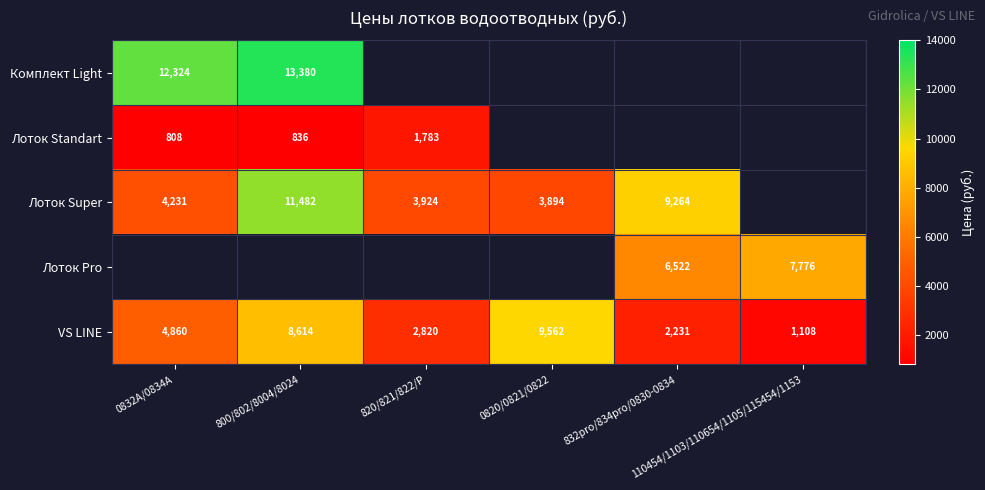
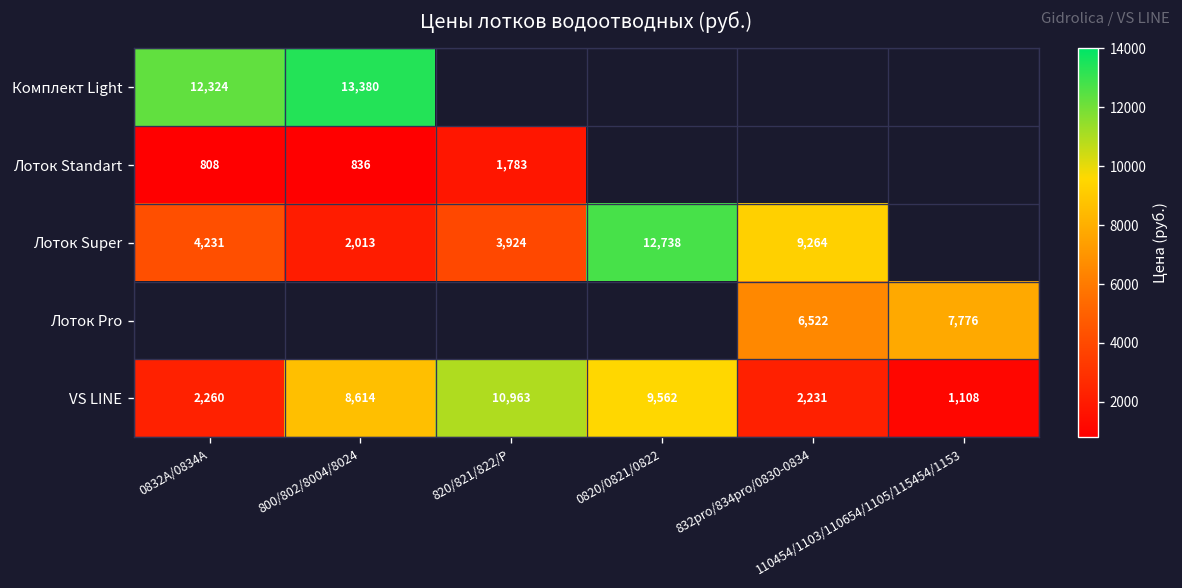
  {
    "Комплект Light": {
      "0832A/0834A": "12,324",
      "800/802/8004/8024": "13,380"
    },
    "Лоток Standart": {
      "0832A/0834A": "808",
      "800/802/8004/8024": "836",
      "820/821/822/P": "1,783"
    },
    "Лоток Super": {
      "0832A/0834A": "4,231",
-     "800/802/8004/8024": "11,482",
+     "800/802/8004/8024": "2,013",
      "820/821/822/P": "3,924",
-     "0820/0821/0822": "3,894",
+     "0820/0821/0822": "12,738",
      "832pro/834pro/0830-0834": "9,264"
    },
    "Лоток Pro": {
      "832pro/834pro/0830-0834": "6,522",
      "110454/1103/110654/1105/115454/1153": "7,776"
    },
    "VS LINE": {
-     "0832A/0834A": "4,860",
+     "0832A/0834A": "2,260",
      "800/802/8004/8024": "8,614",
-     "820/821/822/P": "2,820",
+     "820/821/822/P": "10,963",
      "0820/0821/0822": "9,562",
      "832pro/834pro/0830-0834": "2,231",
      "110454/1103/110654/1105/115454/1153": "1,108"
    }
  }
